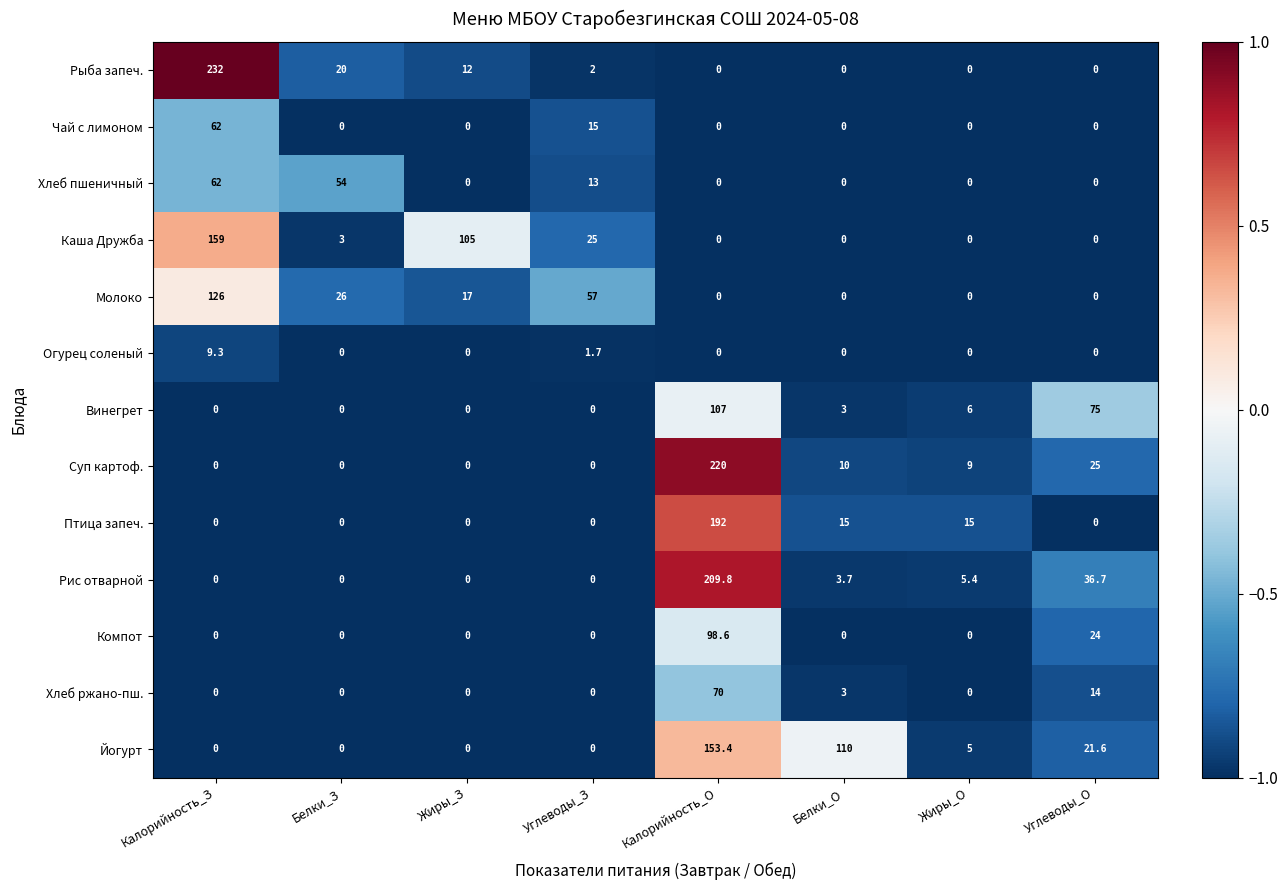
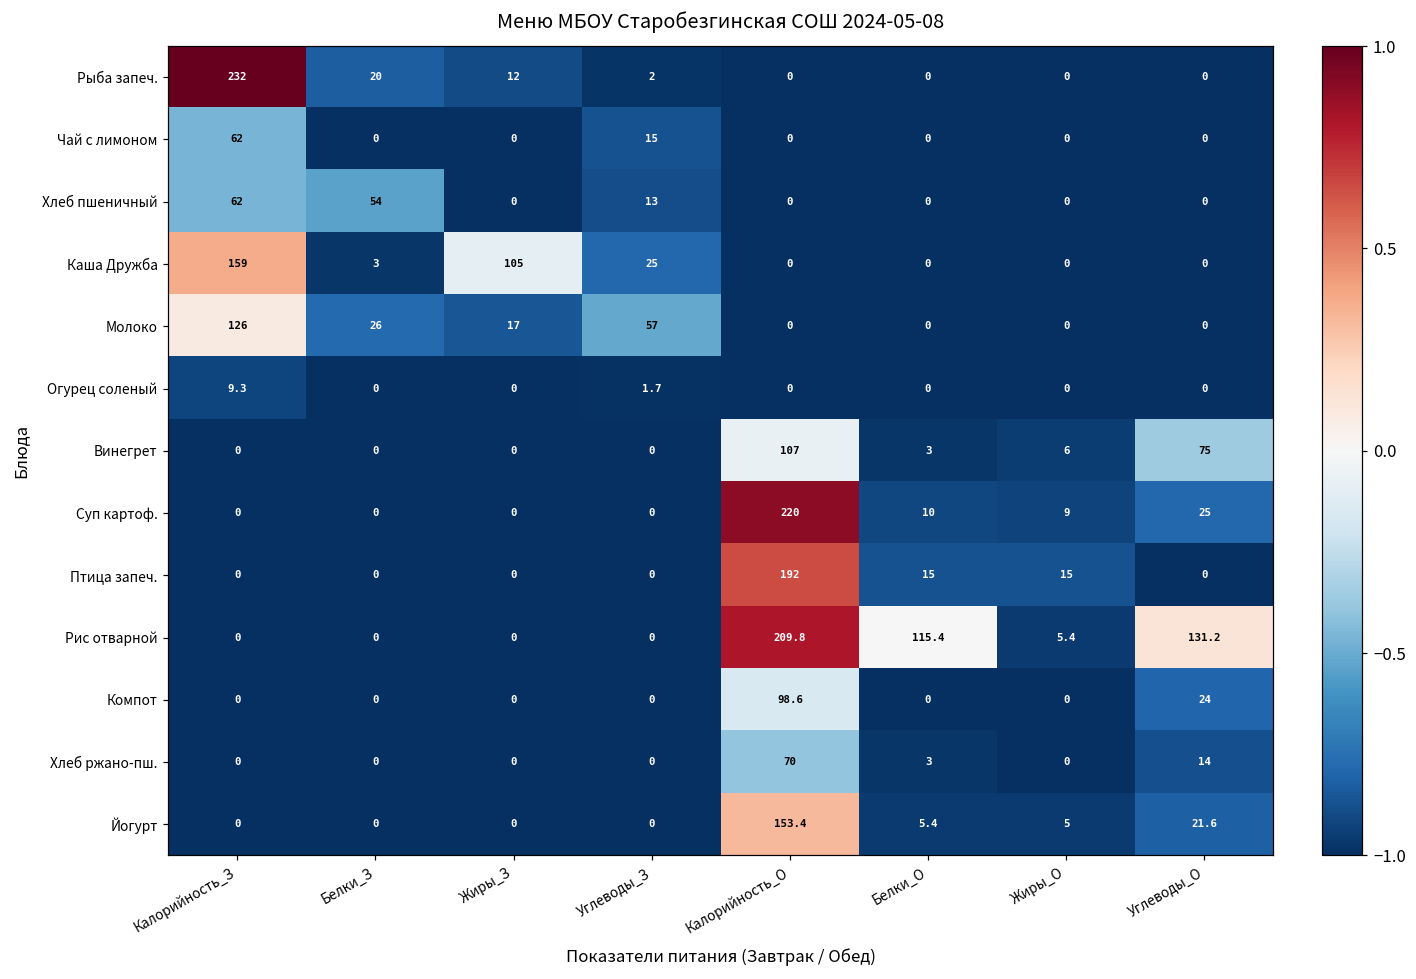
  {
    "Рыба запеч.": {
      "Калорийность_З": 232,
      "Белки_З": 20,
      "Жиры_З": 12,
      "Углеводы_З": 2,
      "Калорийность_О": 0,
      "Белки_О": 0,
      "Жиры_О": 0,
      "Углеводы_О": 0
    },
    "Чай с лимоном": {
      "Калорийность_З": 62,
      "Белки_З": 0,
      "Жиры_З": 0,
      "Углеводы_З": 15,
      "Калорийность_О": 0,
      "Белки_О": 0,
      "Жиры_О": 0,
      "Углеводы_О": 0
    },
    "Хлеб пшеничный": {
      "Калорийность_З": 62,
      "Белки_З": 54,
      "Жиры_З": 0,
      "Углеводы_З": 13,
      "Калорийность_О": 0,
      "Белки_О": 0,
      "Жиры_О": 0,
      "Углеводы_О": 0
    },
    "Каша Дружба": {
      "Калорийность_З": 159,
      "Белки_З": 3,
      "Жиры_З": 105,
      "Углеводы_З": 25,
      "Калорийность_О": 0,
      "Белки_О": 0,
      "Жиры_О": 0,
      "Углеводы_О": 0
    },
    "Молоко": {
      "Калорийность_З": 126,
      "Белки_З": 26,
      "Жиры_З": 17,
      "Углеводы_З": 57,
      "Калорийность_О": 0,
      "Белки_О": 0,
      "Жиры_О": 0,
      "Углеводы_О": 0
    },
    "Огурец соленый": {
      "Калорийность_З": 9.3,
      "Белки_З": 0,
      "Жиры_З": 0,
      "Углеводы_З": 1.7,
      "Калорийность_О": 0,
      "Белки_О": 0,
      "Жиры_О": 0,
      "Углеводы_О": 0
    },
    "Винегрет": {
      "Калорийность_З": 0,
      "Белки_З": 0,
      "Жиры_З": 0,
      "Углеводы_З": 0,
      "Калорийность_О": 107,
      "Белки_О": 3,
      "Жиры_О": 6,
      "Углеводы_О": 75
    },
    "Суп картоф.": {
      "Калорийность_З": 0,
      "Белки_З": 0,
      "Жиры_З": 0,
      "Углеводы_З": 0,
      "Калорийность_О": 220,
      "Белки_О": 10,
      "Жиры_О": 9,
      "Углеводы_О": 25
    },
    "Птица запеч.": {
      "Калорийность_З": 0,
      "Белки_З": 0,
      "Жиры_З": 0,
      "Углеводы_З": 0,
      "Калорийность_О": 192,
      "Белки_О": 15,
      "Жиры_О": 15,
      "Углеводы_О": 0
    },
    "Рис отварной": {
      "Калорийность_З": 0,
      "Белки_З": 0,
      "Жиры_З": 0,
      "Углеводы_З": 0,
      "Калорийность_О": 209.8,
-     "Белки_О": 3.7,
+     "Белки_О": 115.4,
      "Жиры_О": 5.4,
-     "Углеводы_О": 36.7
+     "Углеводы_О": 131.2
    },
    "Компот": {
      "Калорийность_З": 0,
      "Белки_З": 0,
      "Жиры_З": 0,
      "Углеводы_З": 0,
      "Калорийность_О": 98.6,
      "Белки_О": 0,
      "Жиры_О": 0,
      "Углеводы_О": 24
    },
    "Хлеб ржано-пш.": {
      "Калорийность_З": 0,
      "Белки_З": 0,
      "Жиры_З": 0,
      "Углеводы_З": 0,
      "Калорийность_О": 70,
      "Белки_О": 3,
      "Жиры_О": 0,
      "Углеводы_О": 14
    },
    "Йогурт": {
      "Калорийность_З": 0,
      "Белки_З": 0,
      "Жиры_З": 0,
      "Углеводы_З": 0,
      "Калорийность_О": 153.4,
-     "Белки_О": 110,
+     "Белки_О": 5.4,
      "Жиры_О": 5,
      "Углеводы_О": 21.6
    }
  }
